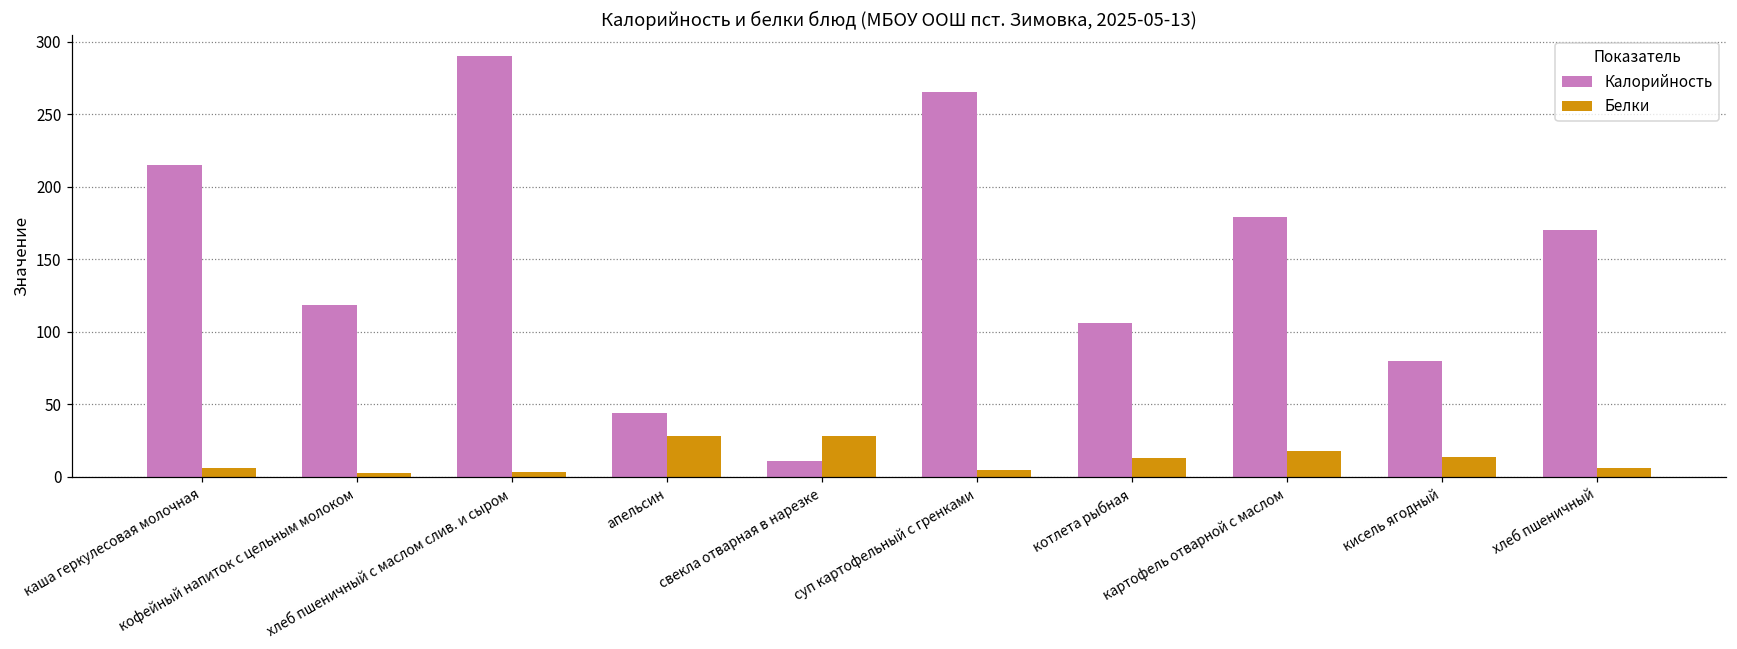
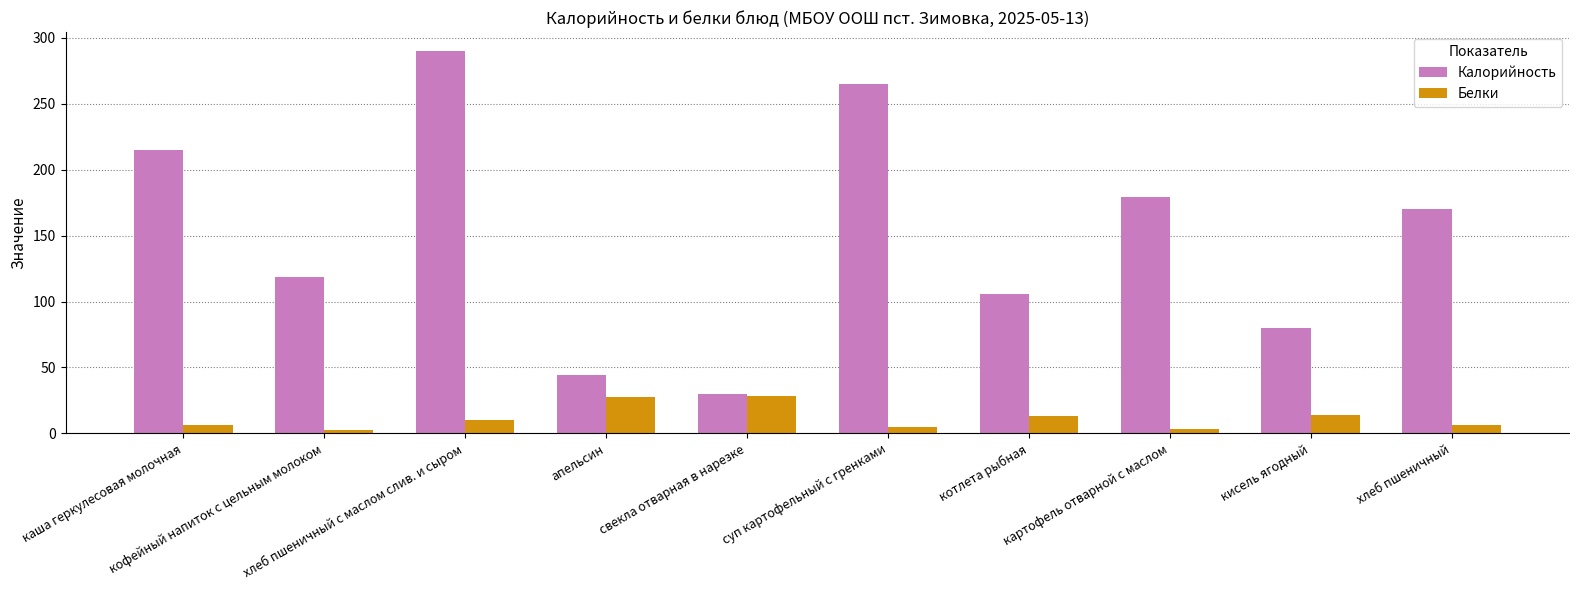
  {
    "Калорийность": {
      "каша геркулесовая молочная": 215,
      "кофейный напиток с цельным молоком": 119,
      "хлеб пшеничный с маслом слив. и сыром": 290,
      "апельсин": 44,
-     "свекла отварная в нарезке": 11,
+     "свекла отварная в нарезке": 30,
      "суп картофельный с гренками": 265,
      "котлета рыбная": 106,
      "картофель отварной с маслом": 179,
      "кисель ягодный": 80,
      "хлеб пшеничный": 170
    },
    "Белки": {
      "каша геркулесовая молочная": 6,
      "кофейный напиток с цельным молоком": 3,
-     "хлеб пшеничный с маслом слив. и сыром": 3,
+     "хлеб пшеничный с маслом слив. и сыром": 10,
      "апельсин": 28,
      "свекла отварная в нарезке": 28,
      "суп картофельный с гренками": 5,
      "котлета рыбная": 13,
-     "картофель отварной с маслом": 17,
+     "картофель отварной с маслом": 4,
      "кисель ягодный": 14,
      "хлеб пшеничный": 6
    }
  }
